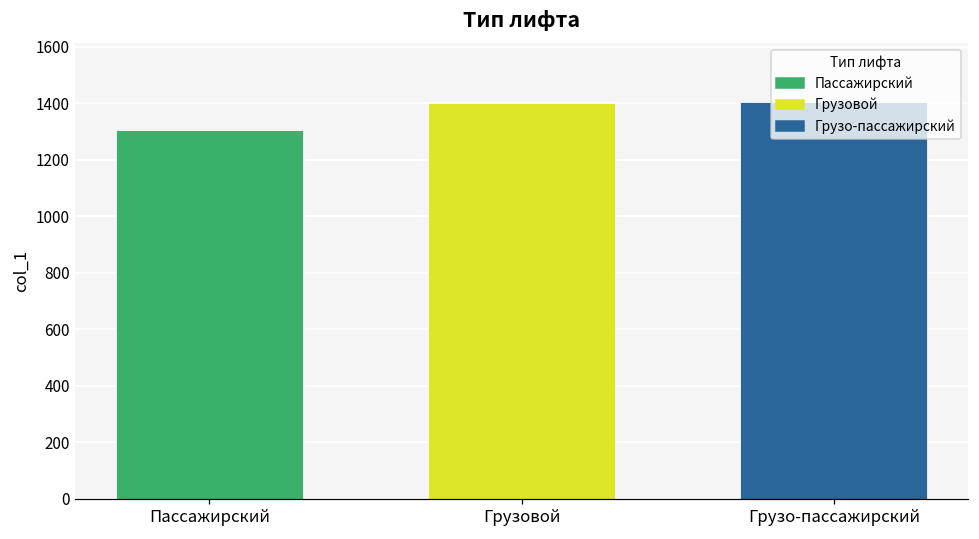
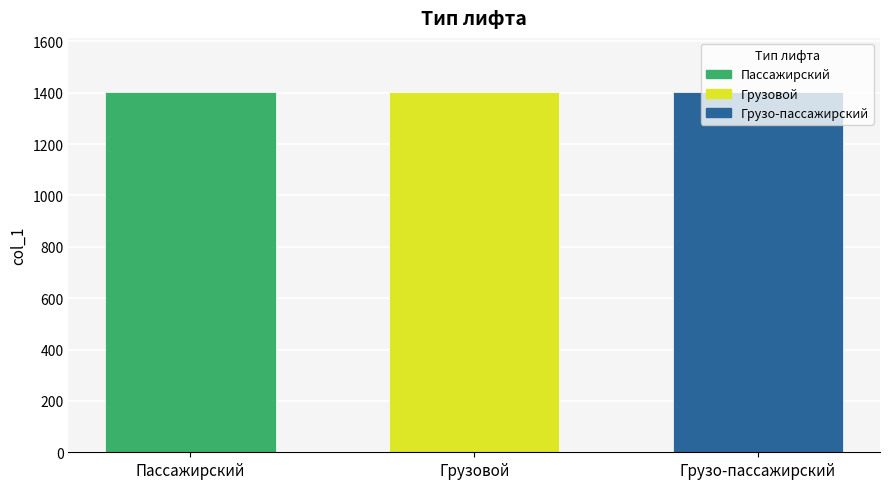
  {
-   "Пассажирский": 1300,
+   "Пассажирский": 1400,
    "Грузовой": 1400
  }
